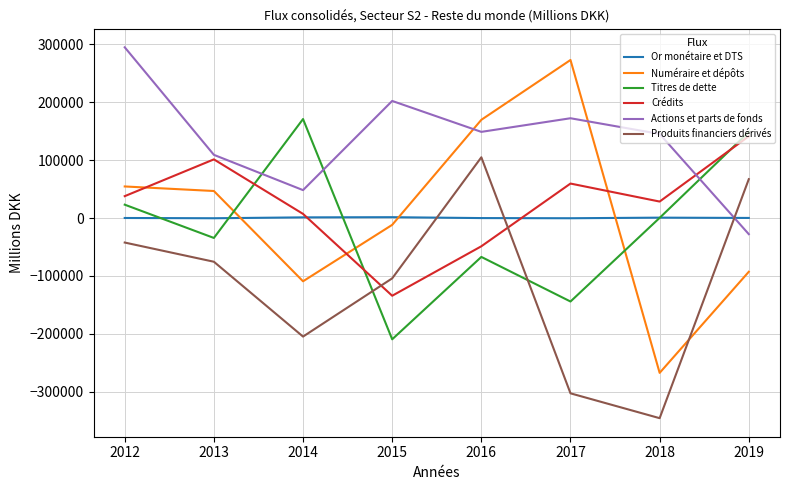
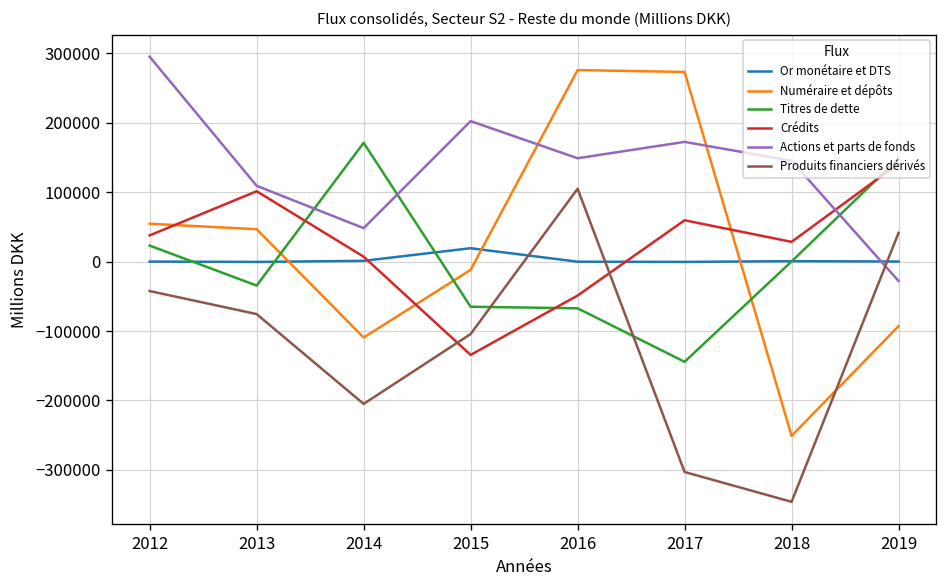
  {
    "Or monétaire et DTS": {
      "2012": 0,
      "2013": 0,
      "2014": 0,
-     "2015": 0,
+     "2015": 20000,
      "2016": 0,
      "2017": 0,
      "2019": 0
    },
    "Numéraire et dépôts": {
      "2012": 50000,
      "2013": 50000,
      "2014": -110000,
      "2015": -10000,
-     "2016": 170000,
+     "2016": 280000,
      "2017": 270000,
-     "2018": -270000,
+     "2018": -250000,
      "2019": -90000
    },
    "Titres de dette": {
      "2012": 20000,
      "2013": -30000,
      "2014": 170000,
-     "2015": -210000,
+     "2015": -70000,
      "2016": -70000,
      "2017": -140000
    },
    "Crédits": {
      "2012": 40000,
      "2013": 100000,
      "2014": 10000,
      "2015": -130000,
      "2016": -50000,
      "2017": 60000,
      "2018": 30000
    },
    "Actions et parts de fonds": {
      "2012": 300000,
      "2013": 110000,
      "2014": 50000,
      "2015": 200000,
      "2016": 150000,
      "2017": 170000,
      "2019": -30000
    },
    "Produits financiers dérivés": {
      "2012": -40000,
      "2013": -80000,
      "2014": -200000,
      "2015": -100000,
      "2016": 100000,
      "2017": -300000,
      "2018": -350000,
-     "2019": 70000
+     "2019": 40000
    }
  }
